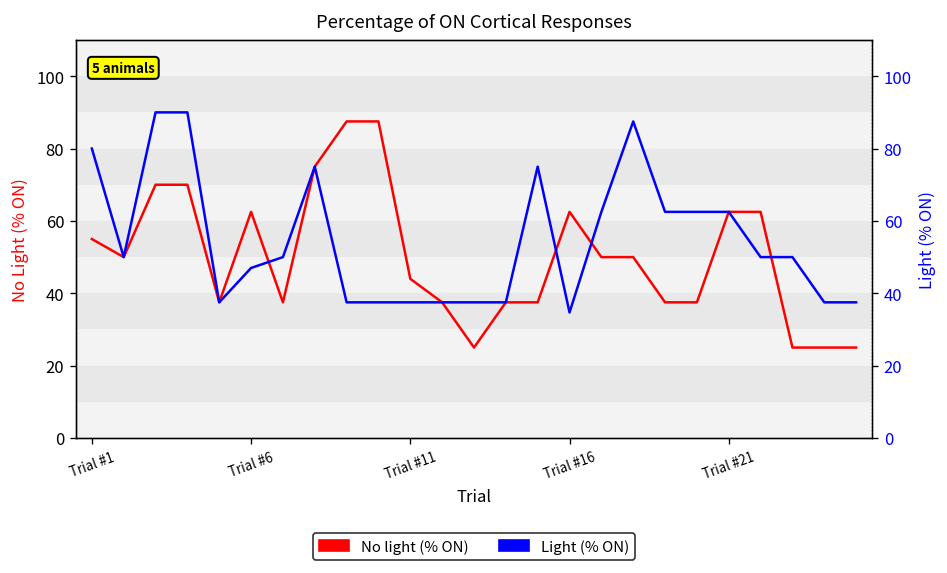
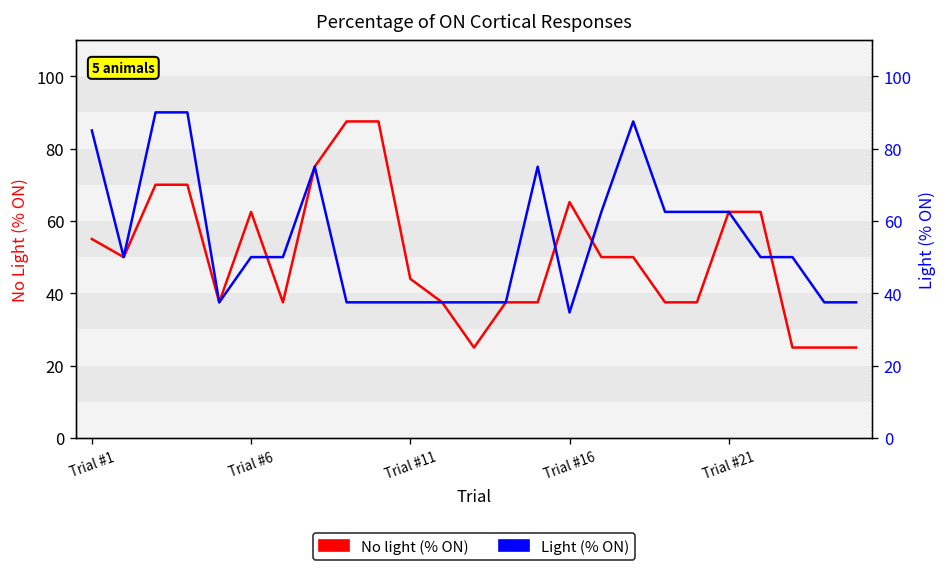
  {
    "No light (% ON)": {
      "Trial #1": 55,
      "Trial #6": 63,
      "Trial #11": 44,
-     "Trial #16": 63
+     "Trial #16": 65
    },
    "Light (% ON)": {
-     "Trial #1": 80,
-     "Trial #6": 47,
+     "Trial #1": 85,
+     "Trial #6": 50,
      "Trial #11": 38,
      "Trial #16": 35
    }
  }
